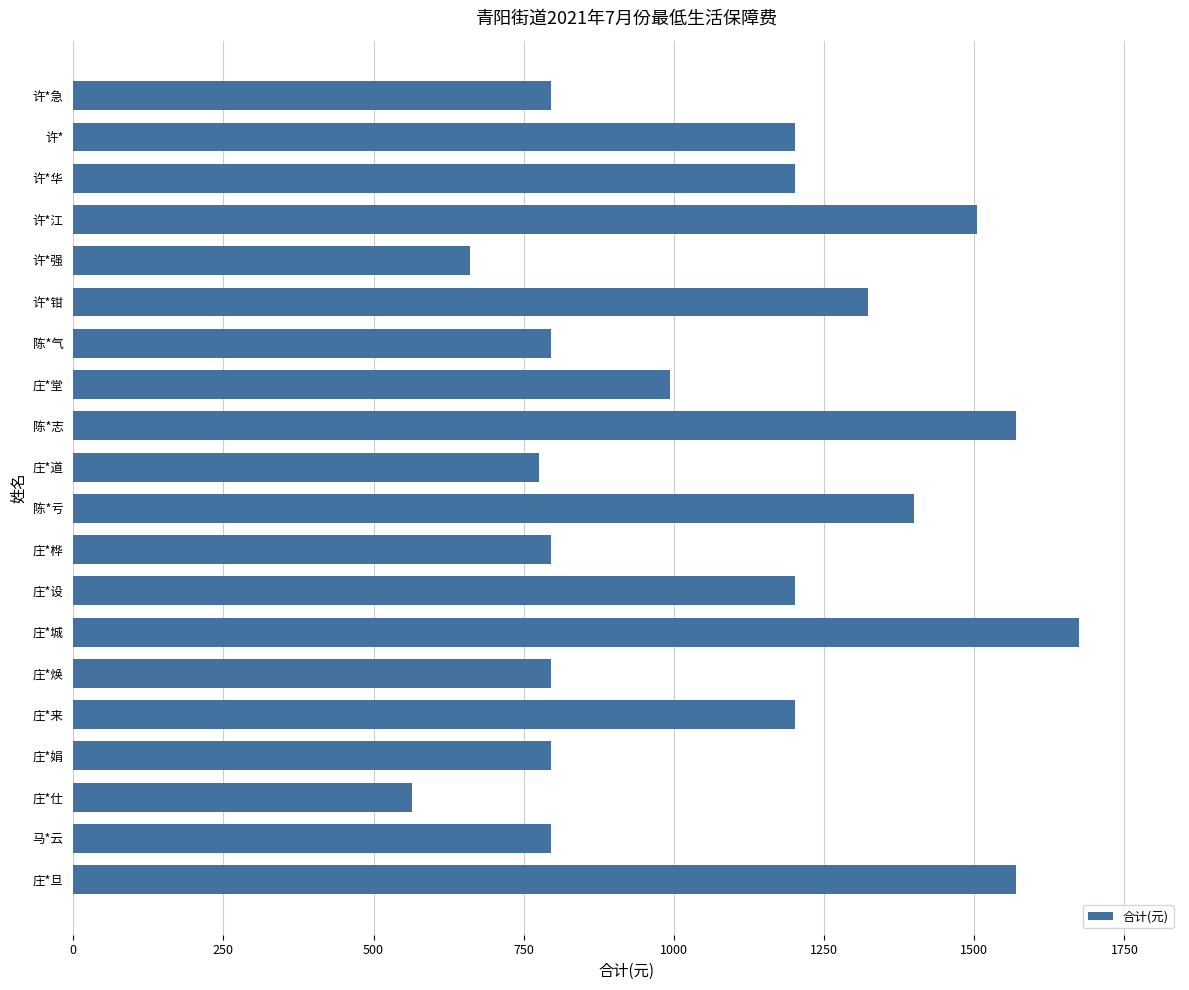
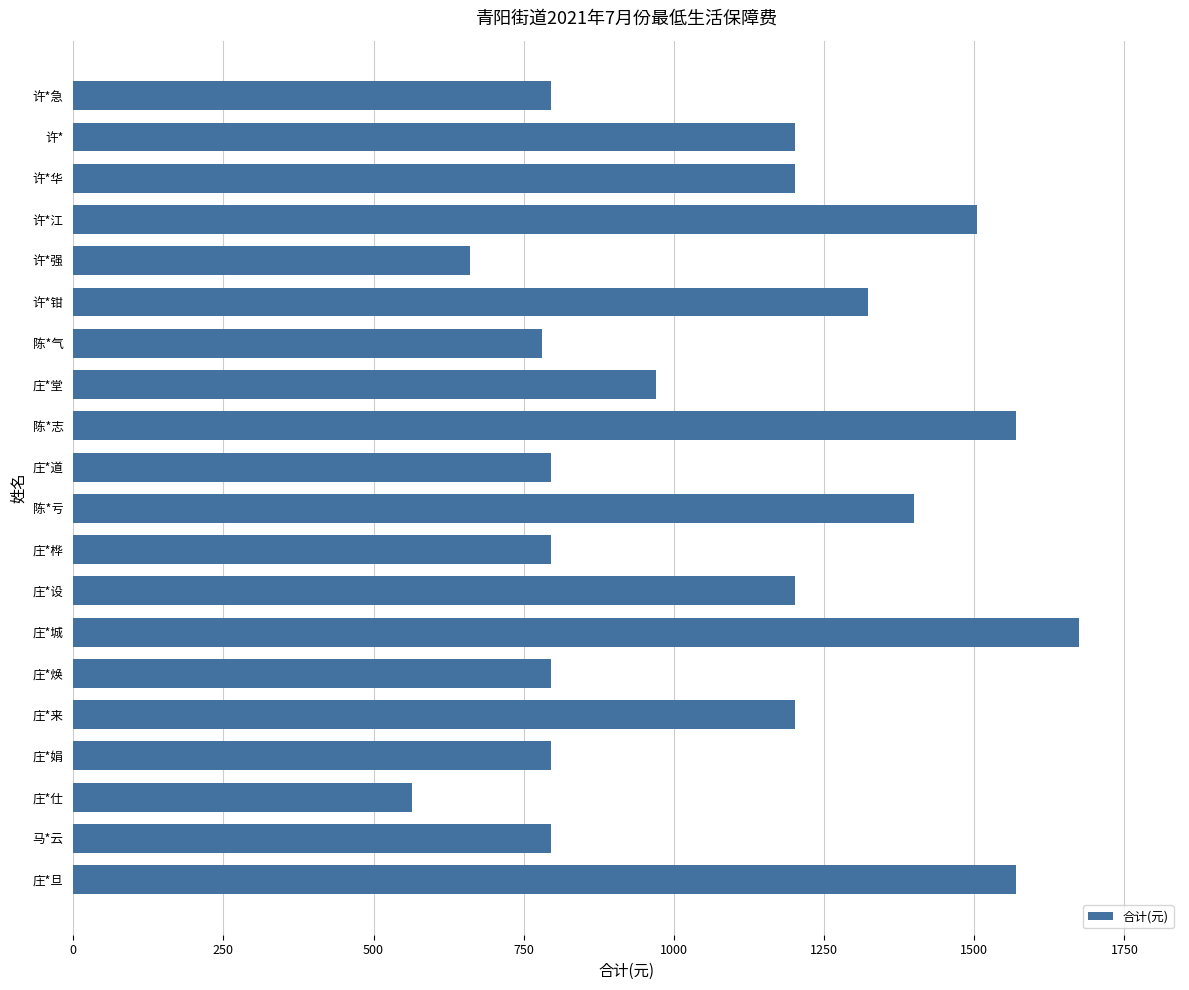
  {
    "许*急": 800,
    "许*": 1200,
    "许*华": 1200,
    "许*江": 1510,
    "许*强": 660,
    "许*钳": 1320,
-   "陈*气": 800,
-   "庄*堂": 990,
+   "陈*气": 780,
+   "庄*堂": 970,
    "陈*志": 1570,
-   "庄*道": 780,
+   "庄*道": 800,
    "陈*亏": 1400,
    "庄*桦": 800,
    "庄*设": 1200,
    "庄*城": 1680,
    "庄*焕": 800,
    "庄*来": 1200,
    "庄*娟": 800,
    "庄*仕": 560,
    "马*云": 800,
    "庄*旦": 1570
  }
